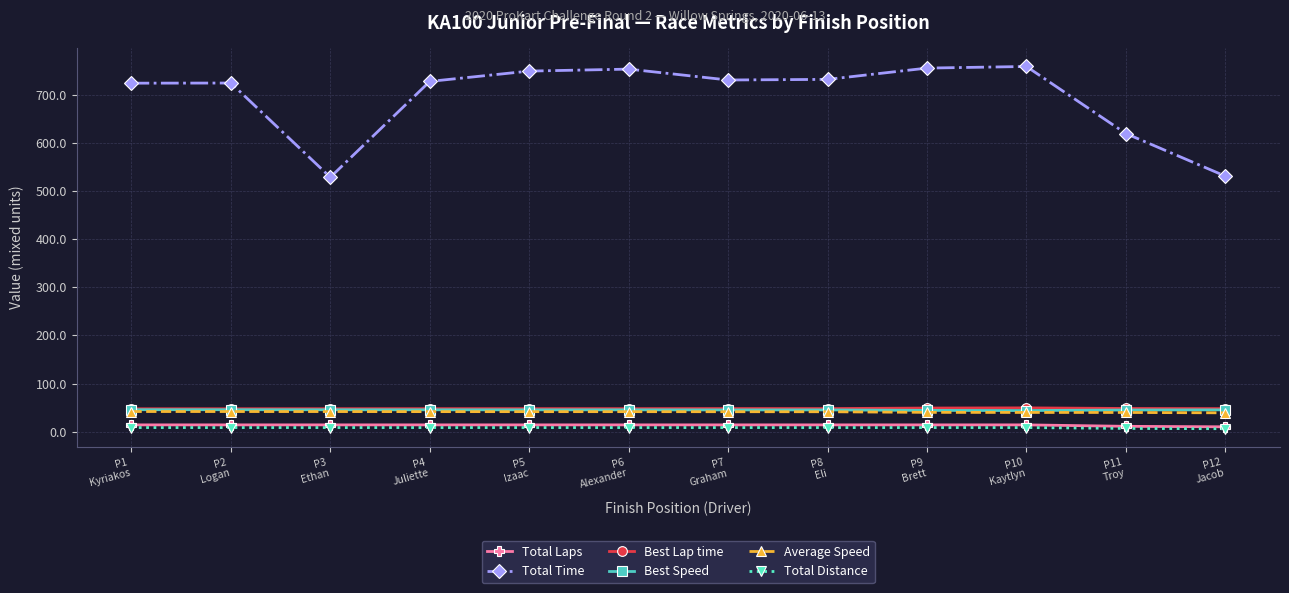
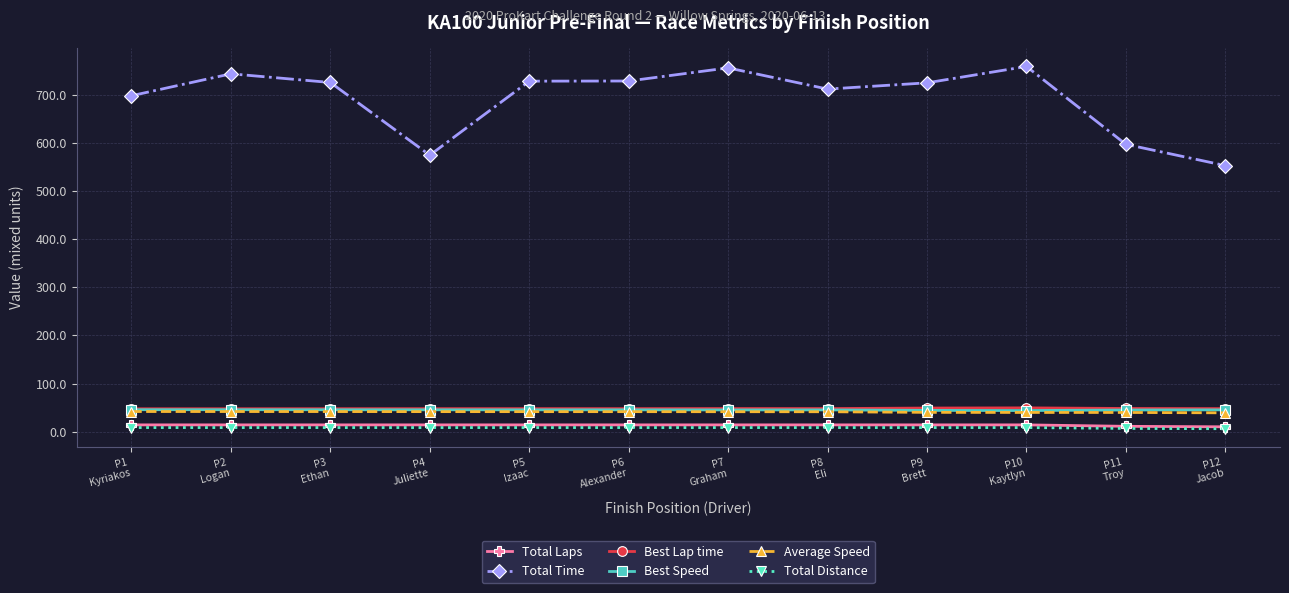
  {
    "Total Laps": {
      "P1 Kyriakos": 10,
      "P2 Logan": 10,
      "P3 Ethan": 10,
      "P4 Juliette": 10,
      "P5 Izaac": 10,
      "P6 Alexander": 10,
      "P7 Graham": 10,
      "P8 Eli": 10,
      "P9 Brett": 10,
      "P10 Kaytlyn": 10
    },
    "Total Time": {
-     "P1 Kyriakos": 720,
-     "P2 Logan": 720,
-     "P3 Ethan": 530,
-     "P4 Juliette": 730,
-     "P5 Izaac": 750,
-     "P6 Alexander": 750,
-     "P7 Graham": 730,
-     "P8 Eli": 730,
-     "P9 Brett": 760,
+     "P1 Kyriakos": 700,
+     "P2 Logan": 740,
+     "P3 Ethan": 730,
+     "P4 Juliette": 570,
+     "P5 Izaac": 730,
+     "P6 Alexander": 730,
+     "P7 Graham": 760,
+     "P8 Eli": 710,
+     "P9 Brett": 730,
      "P10 Kaytlyn": 760,
-     "P11 Troy": 620,
-     "P12 Jacob": 530
+     "P11 Troy": 600,
+     "P12 Jacob": 550
    },
    "Best Lap time": {
      "P10 Kaytlyn": 50
    },
    "Average Speed": {
      "P12 Jacob": 40
    }
  }
